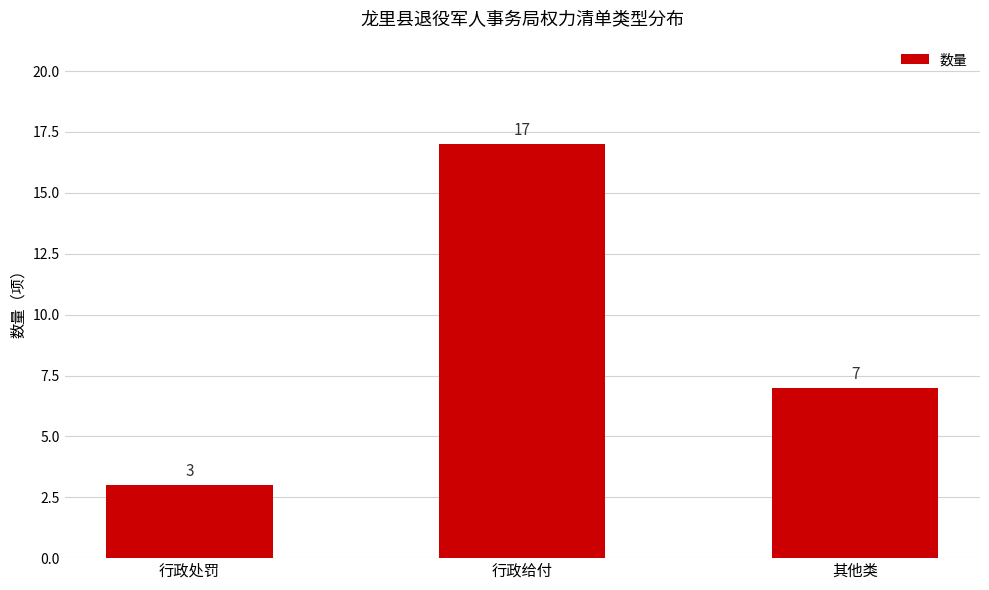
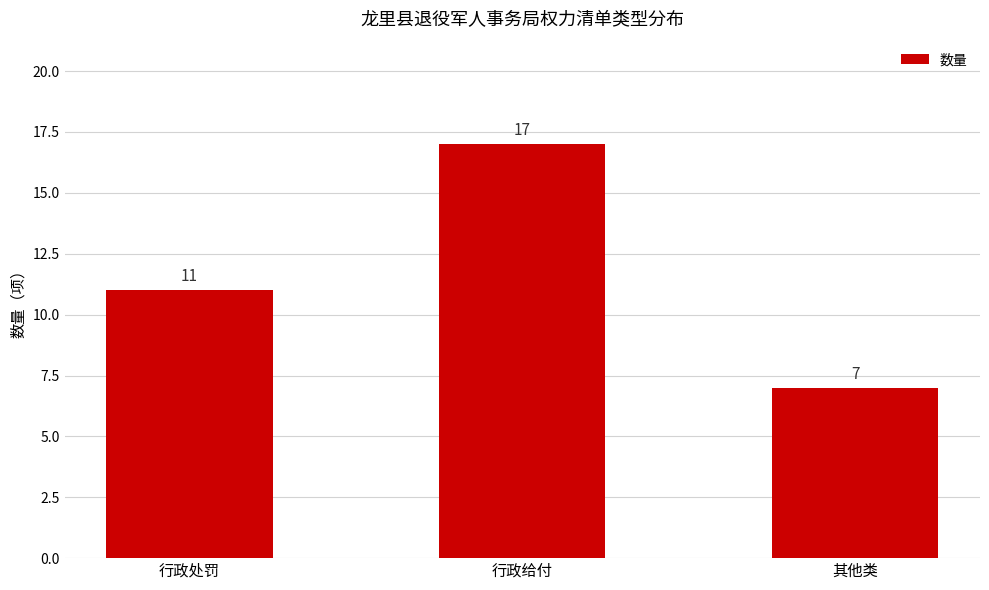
  {
-   "行政处罚": 3,
+   "行政处罚": 11,
    "行政给付": 17,
    "其他类": 7
  }
